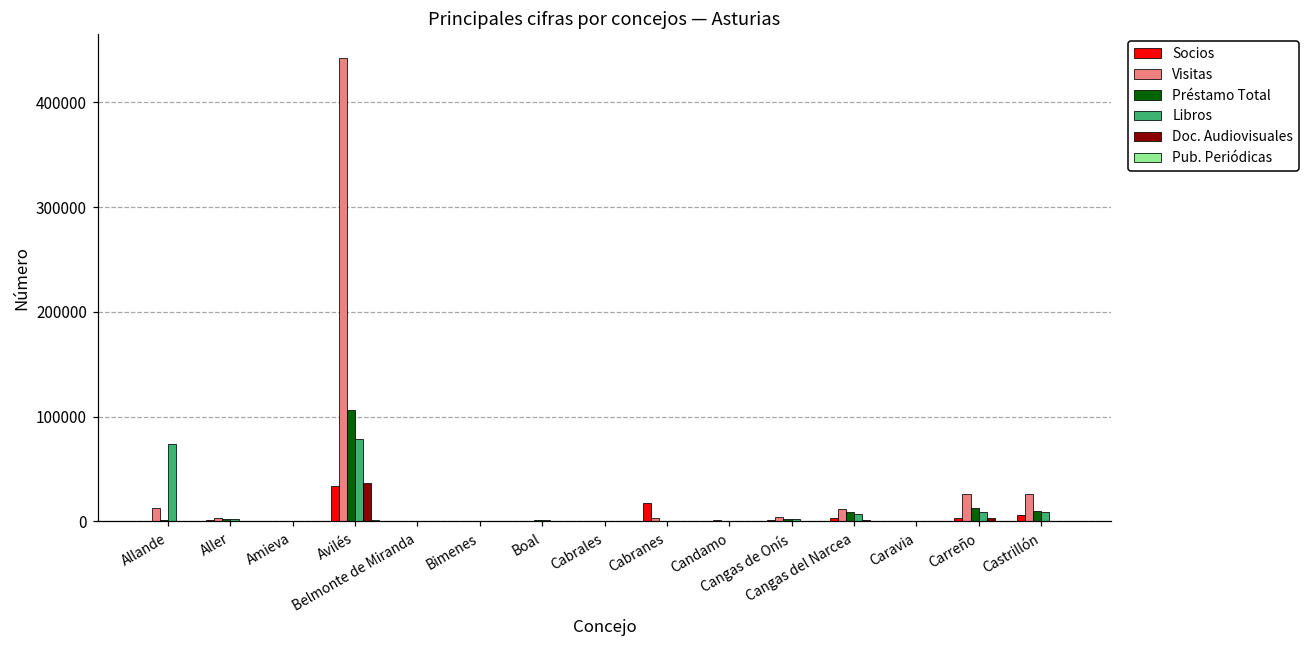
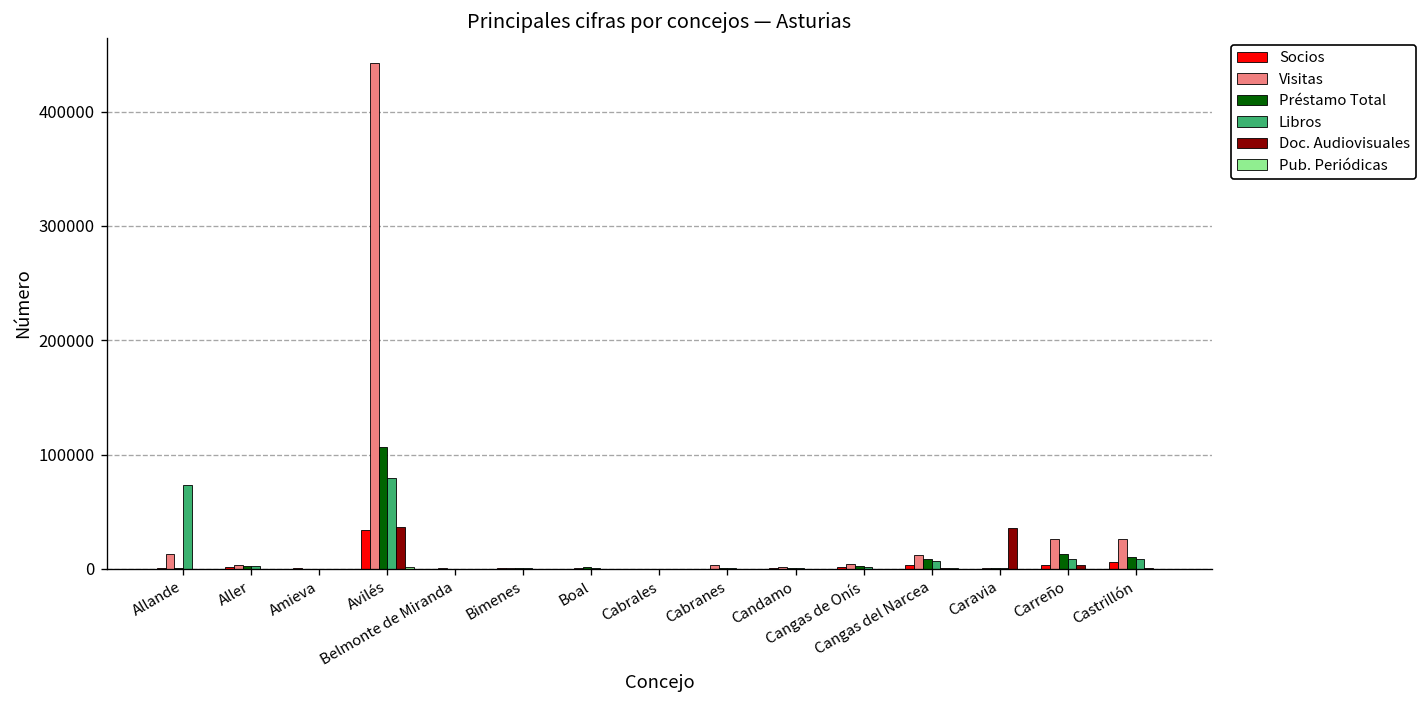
  {
    "Socios": {
      "Avilés": 30000,
-     "Cabranes": 20000,
+     "Cabranes": 0,
      "Cangas del Narcea": 0,
      "Carreño": 0,
      "Castrillón": 10000
    },
    "Visitas": {
      "Allande": 10000,
      "Aller": 0,
      "Avilés": 440000,
      "Cabranes": 0,
      "Cangas de Onís": 0,
      "Cangas del Narcea": 10000,
      "Carreño": 30000,
      "Castrillón": 30000
    },
    "Préstamo Total": {
      "Avilés": 110000,
      "Cangas del Narcea": 10000,
      "Carreño": 10000,
      "Castrillón": 10000
    },
    "Libros": {
      "Allande": 70000,
      "Avilés": 80000,
      "Cangas del Narcea": 10000,
      "Carreño": 10000,
      "Castrillón": 10000
    },
    "Doc. Audiovisuales": {
      "Amieva": 0,
      "Avilés": 40000,
      "Belmonte de Miranda": 0,
      "Cabrales": 0,
      "Cabranes": 0,
      "Candamo": 0,
-     "Caravia": 0,
+     "Caravia": 40000,
      "Carreño": 0
    },
    "Pub. Periódicas": {
      "Allande": 0,
      "Aller": 0,
      "Amieva": 0,
      "Belmonte de Miranda": 0,
      "Cabrales": 0,
      "Cabranes": 0,
      "Candamo": 0,
      "Cangas de Onís": 0,
      "Carreño": 0
    }
  }
